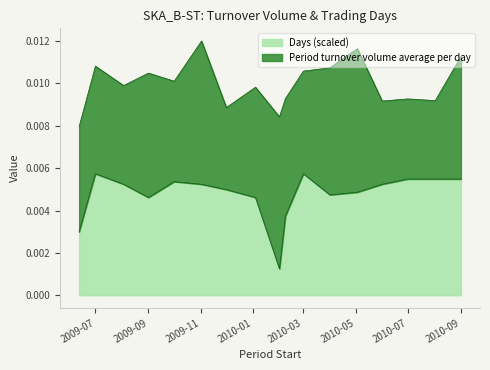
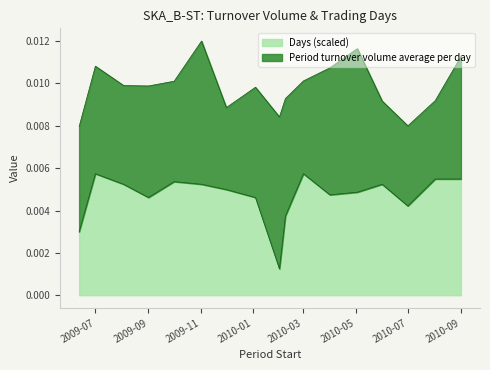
  {
    "Days (scaled)": {
      "2009-07": 0.0057,
      "2009-09": 0.0046,
      "2010-03": 0.0057,
-     "2010-07": 0.0055,
+     "2010-07": 0.0042,
      "2010-09": 0.0055
    },
    "Period turnover volume average per day": {
      "2009-07": 0.0051,
-     "2009-09": 0.0059,
-     "2010-03": 0.0048,
+     "2009-09": 0.0053,
+     "2010-03": 0.0044,
      "2010-07": 0.0038
    }
  }
